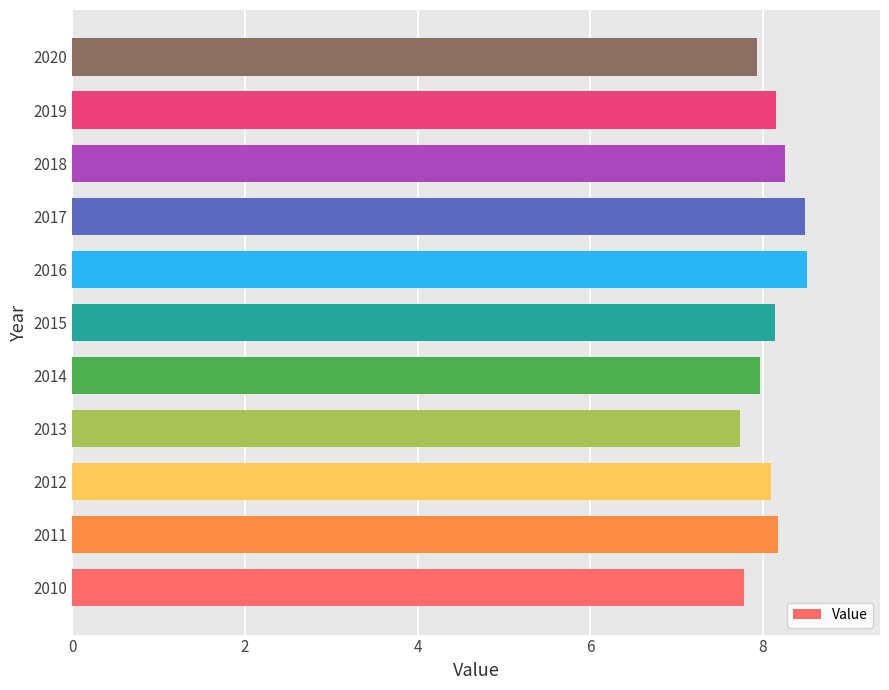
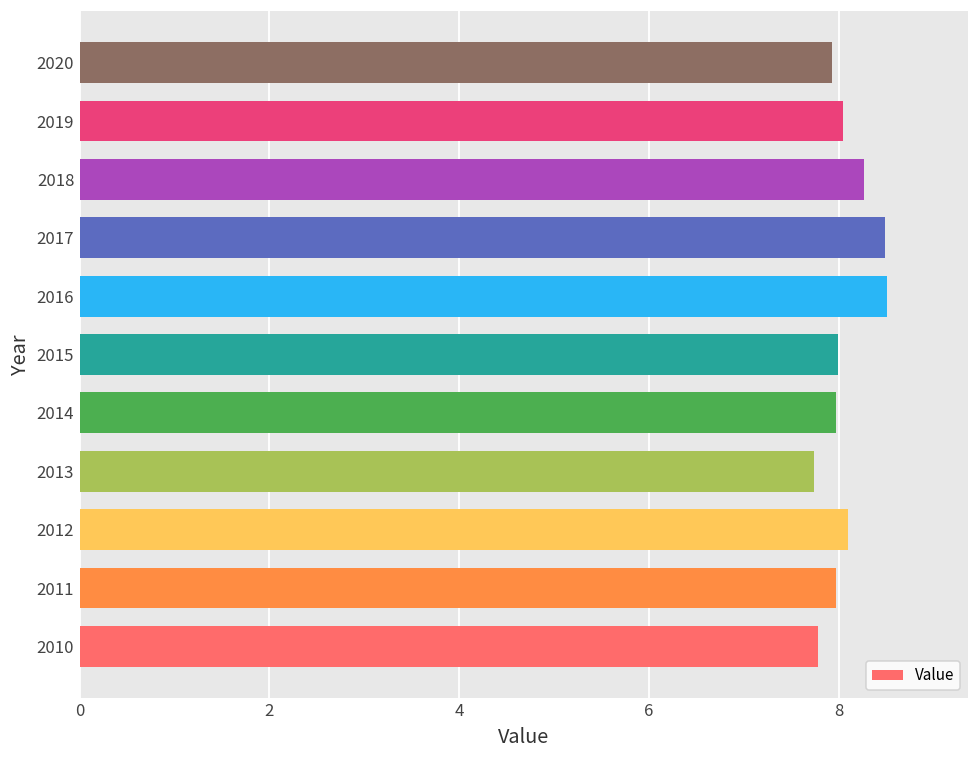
  {
    "2020": 7.9,
-   "2019": 8.2,
+   "2019": 8.0,
    "2018": 8.3,
    "2017": 8.5,
    "2016": 8.5,
-   "2015": 8.1,
+   "2015": 8.0,
    "2014": 8.0,
    "2013": 7.7,
    "2012": 8.1,
-   "2011": 8.2,
+   "2011": 8.0,
    "2010": 7.8
  }
